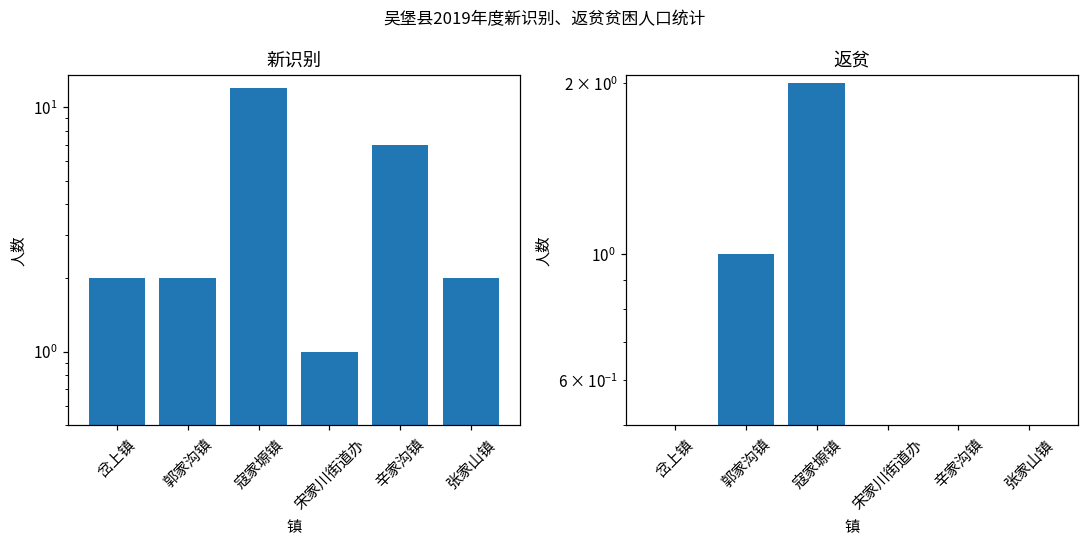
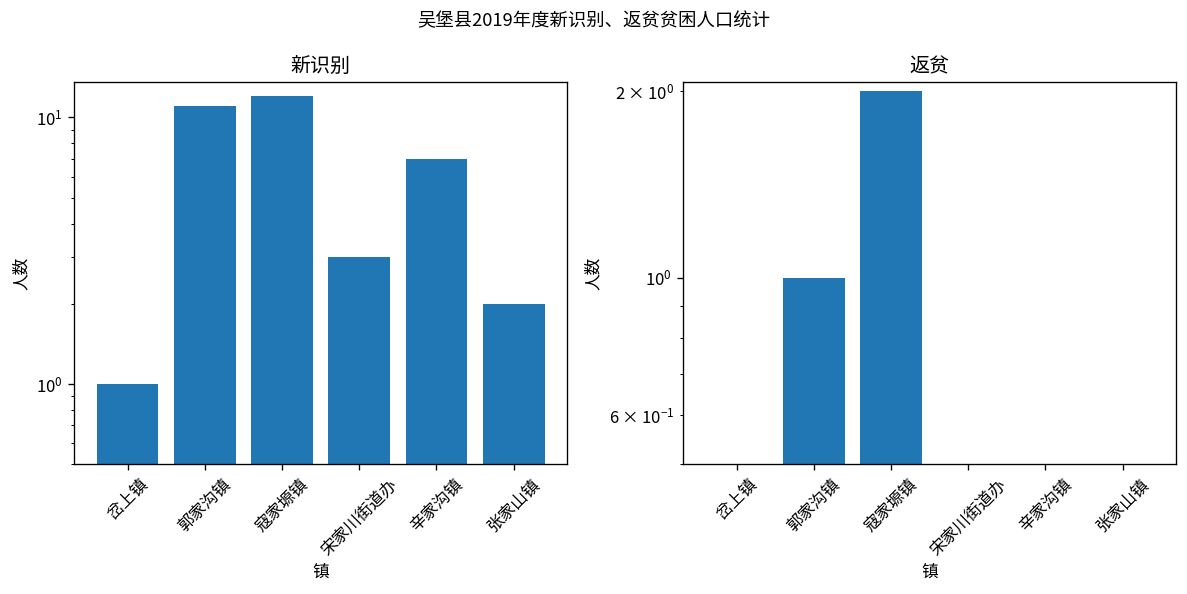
  {
    "新识别": {
-     "岔上镇": 2,
-     "郭家沟镇": 2,
+     "岔上镇": 1,
+     "郭家沟镇": 11,
      "寇家塬镇": 12,
-     "宋家川街道办": 1,
+     "宋家川街道办": 3,
      "辛家沟镇": 7,
      "张家山镇": 2
    }
  }
